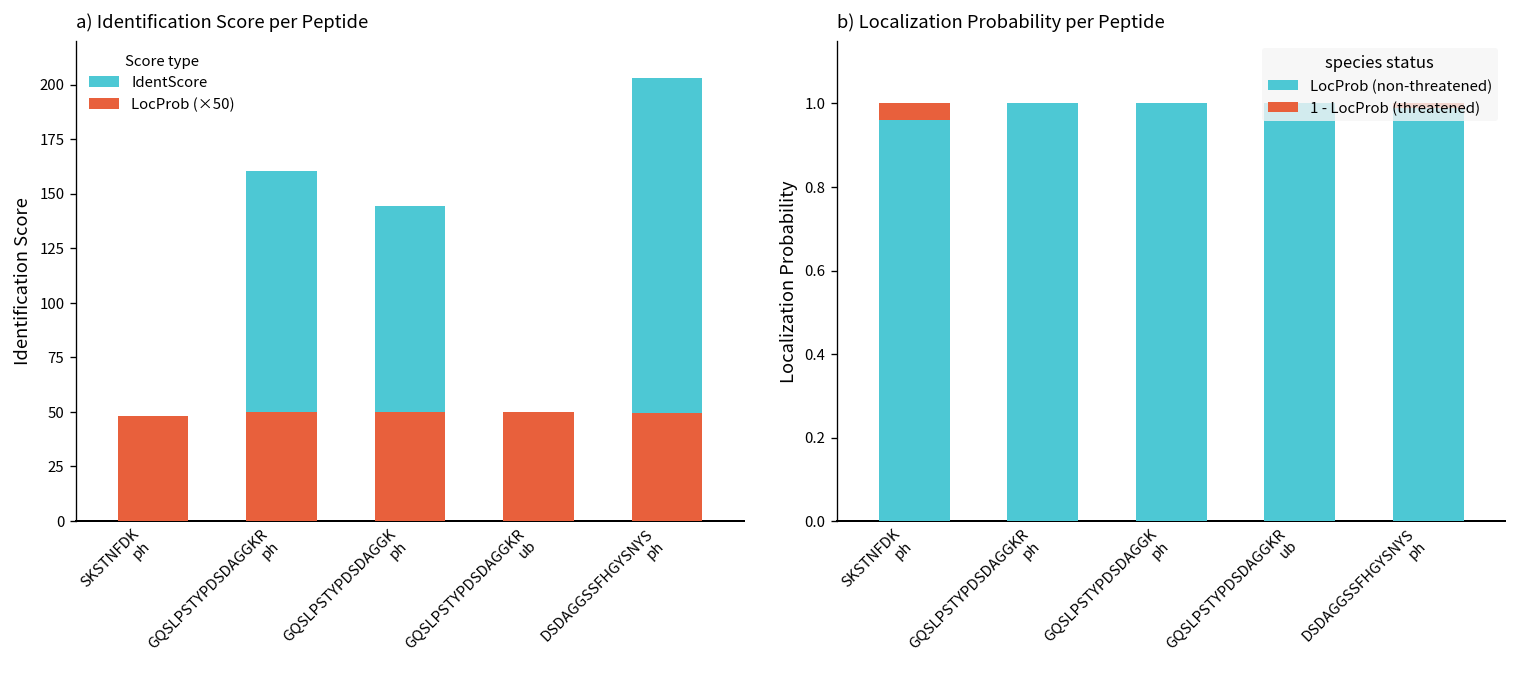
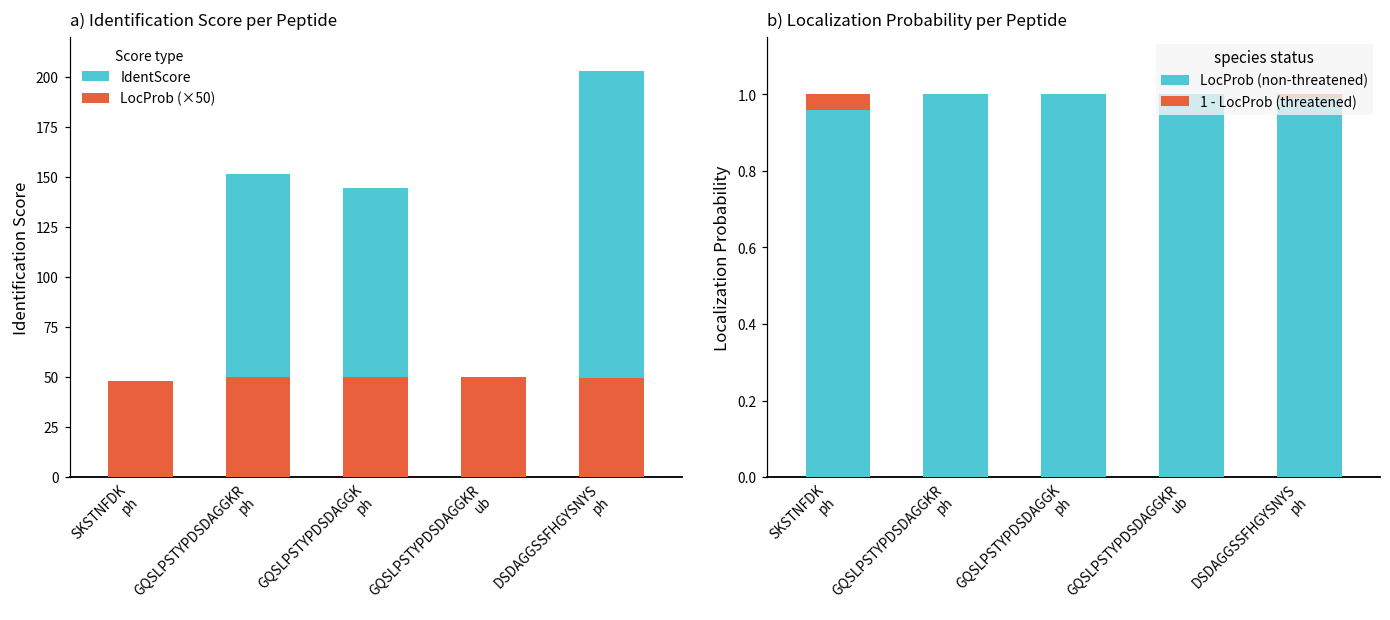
  {
    "a) Identification Score per Peptide": {
      "IdentScore": {
-       "GQSLPSTYPDSDAGGKR ph": 160,
+       "GQSLPSTYPDSDAGGKR ph": 151,
        "GQSLPSTYPDSDAGGK ph": 144,
        "DSDAGGSSFHGYSNYS ph": 203
      },
      "LocProb (×50)": {
        "SKSTNFDK ph": 48,
        "GQSLPSTYPDSDAGGKR ub": 50
      }
    },
    "b) Localization Probability per Peptide": {
      "LocProb (non-threatened)": {
        "SKSTNFDK ph": 0.96,
        "GQSLPSTYPDSDAGGKR ph": 1.00,
        "GQSLPSTYPDSDAGGK ph": 1.00
      }
    }
  }
